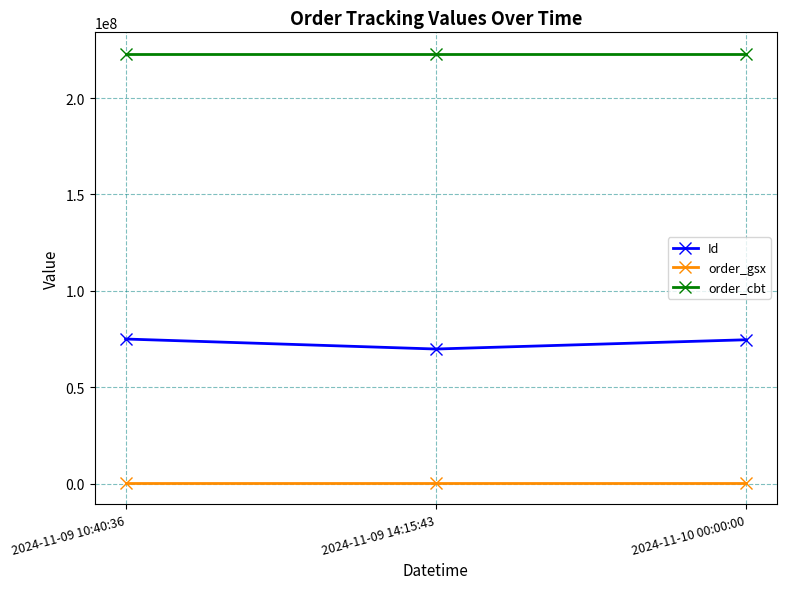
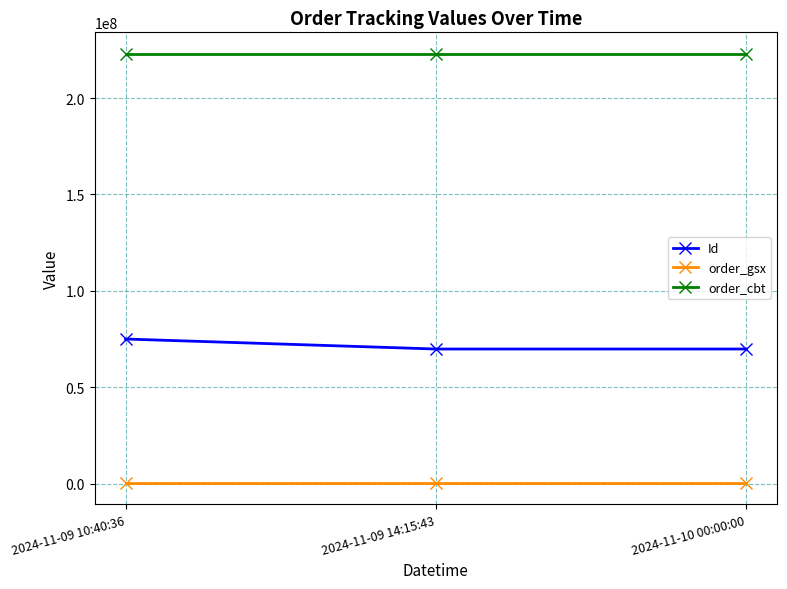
  {
    "Id": {
      "2024-11-09 10:40:36": 75000000,
      "2024-11-09 14:15:43": 70000000,
-     "2024-11-10 00:00:00": 75000000
+     "2024-11-10 00:00:00": 70000000
    },
    "order_gsx": {
      "2024-11-09 10:40:36": 1000000,
      "2024-11-09 14:15:43": 1000000,
      "2024-11-10 00:00:00": 1000000
    },
    "order_cbt": {
      "2024-11-09 10:40:36": 223000000,
      "2024-11-09 14:15:43": 223000000,
      "2024-11-10 00:00:00": 223000000
    }
  }
